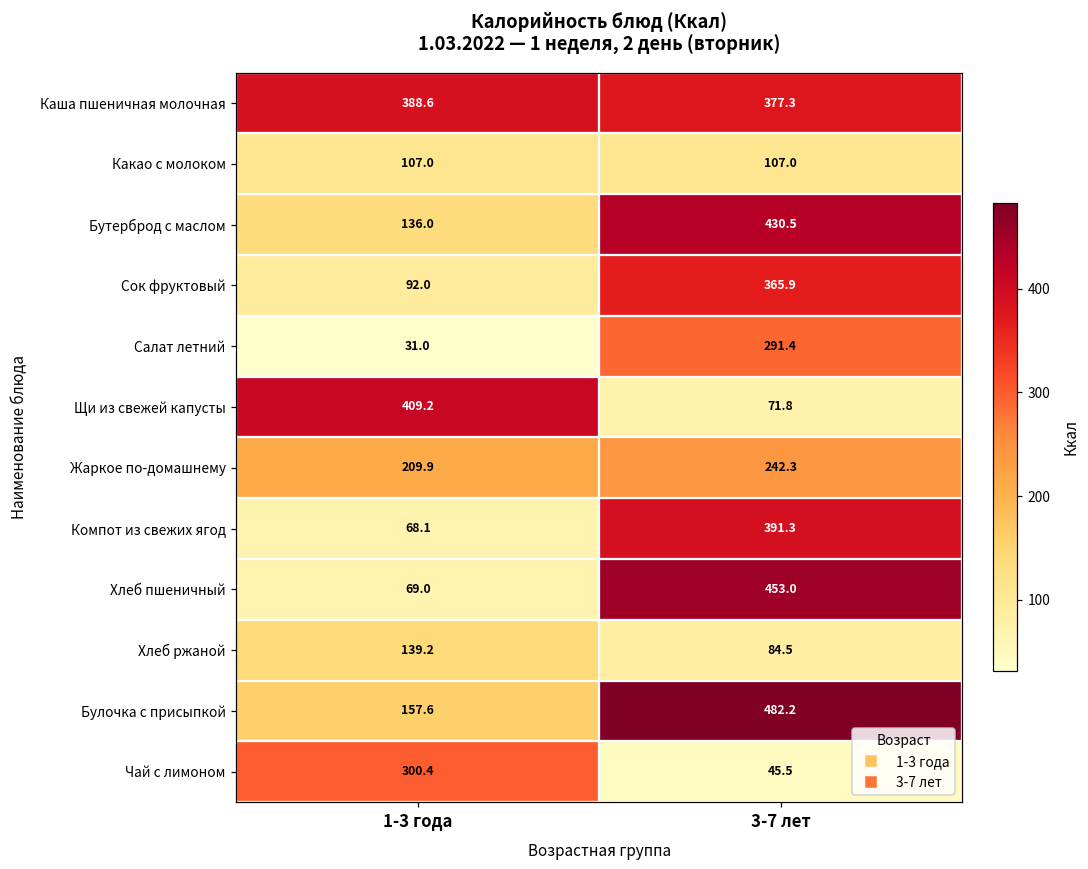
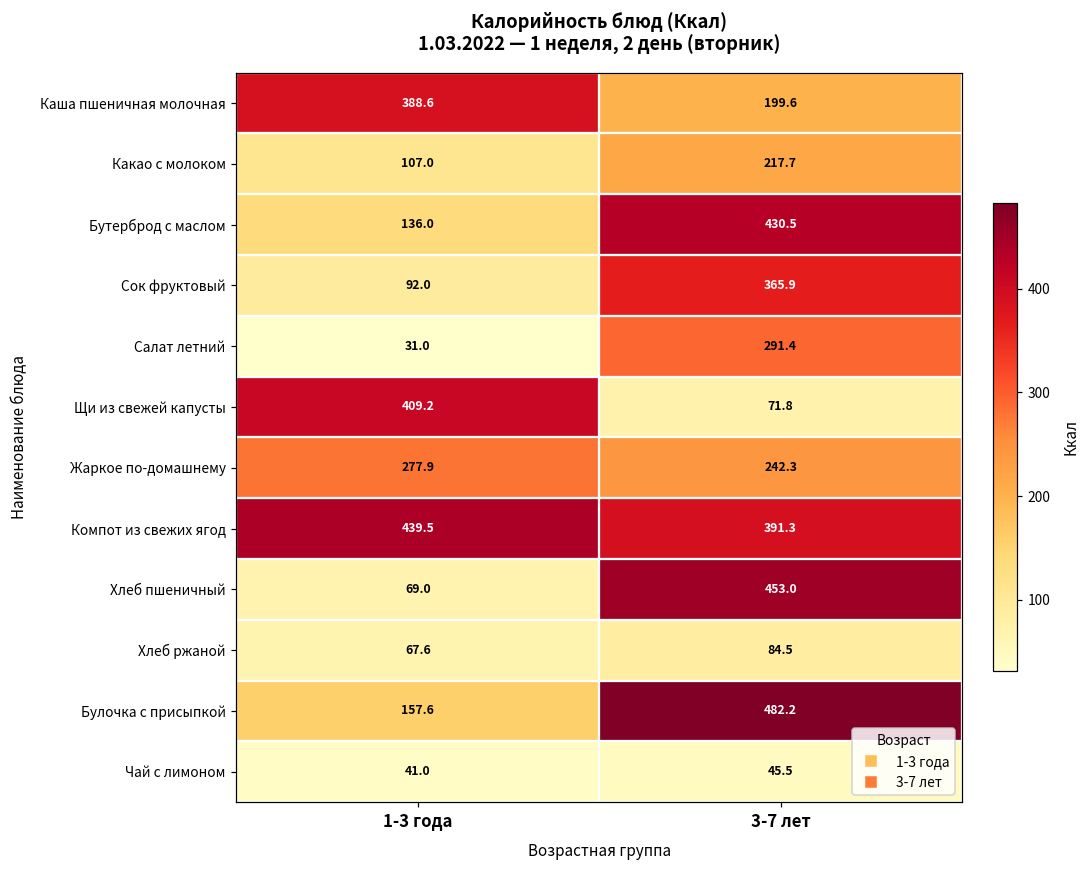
  {
    "Каша пшеничная молочная": {
      "1-3 года": 388.6,
-     "3-7 лет": 377.3
+     "3-7 лет": 199.6
    },
    "Какао с молоком": {
      "1-3 года": 107.0,
-     "3-7 лет": 107.0
+     "3-7 лет": 217.7
    },
    "Бутерброд с маслом": {
      "1-3 года": 136.0,
      "3-7 лет": 430.5
    },
    "Сок фруктовый": {
      "1-3 года": 92.0,
      "3-7 лет": 365.9
    },
    "Салат летний": {
      "1-3 года": 31.0,
      "3-7 лет": 291.4
    },
    "Щи из свежей капусты": {
      "1-3 года": 409.2,
      "3-7 лет": 71.8
    },
    "Жаркое по-домашнему": {
-     "1-3 года": 209.9,
+     "1-3 года": 277.9,
      "3-7 лет": 242.3
    },
    "Компот из свежих ягод": {
-     "1-3 года": 68.1,
+     "1-3 года": 439.5,
      "3-7 лет": 391.3
    },
    "Хлеб пшеничный": {
      "1-3 года": 69.0,
      "3-7 лет": 453.0
    },
    "Хлеб ржаной": {
-     "1-3 года": 139.2,
+     "1-3 года": 67.6,
      "3-7 лет": 84.5
    },
    "Булочка с присыпкой": {
      "1-3 года": 157.6,
      "3-7 лет": 482.2
    },
    "Чай с лимоном": {
-     "1-3 года": 300.4,
+     "1-3 года": 41.0,
      "3-7 лет": 45.5
    }
  }
